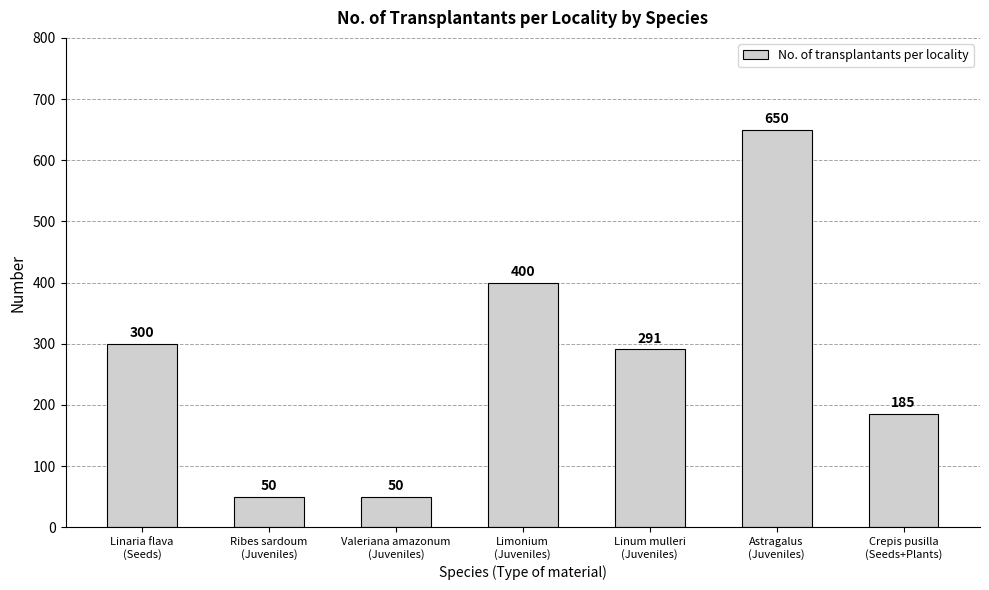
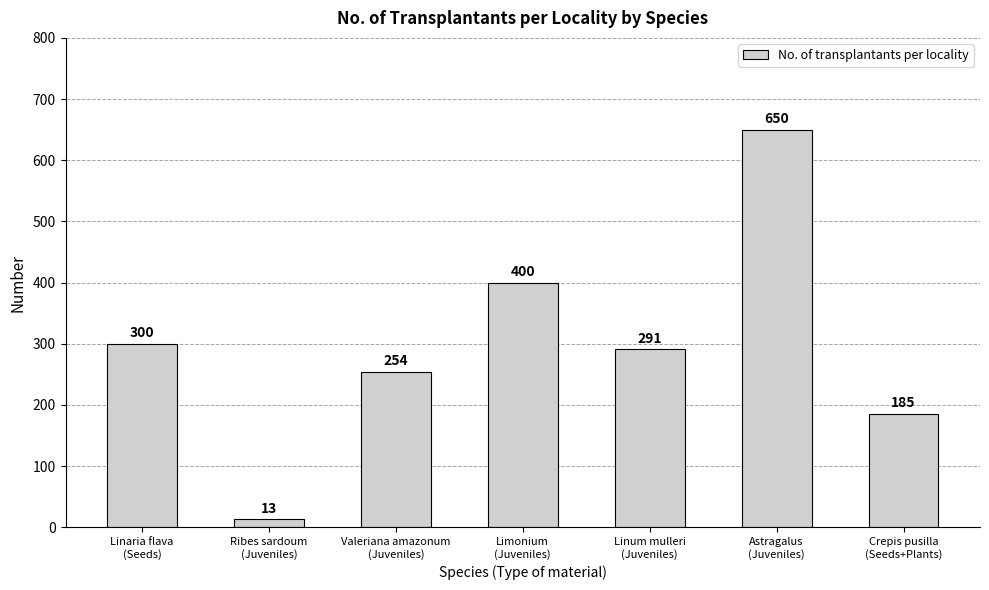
  {
    "Linaria flava (Seeds)": 300,
-   "Ribes sardoum (Juveniles)": 50,
-   "Valeriana amazonum (Juveniles)": 50,
+   "Ribes sardoum (Juveniles)": 13,
+   "Valeriana amazonum (Juveniles)": 254,
    "Limonium (Juveniles)": 400,
    "Linum mulleri (Juveniles)": 291,
    "Astragalus (Juveniles)": 650,
    "Crepis pusilla (Seeds+Plants)": 185
  }
